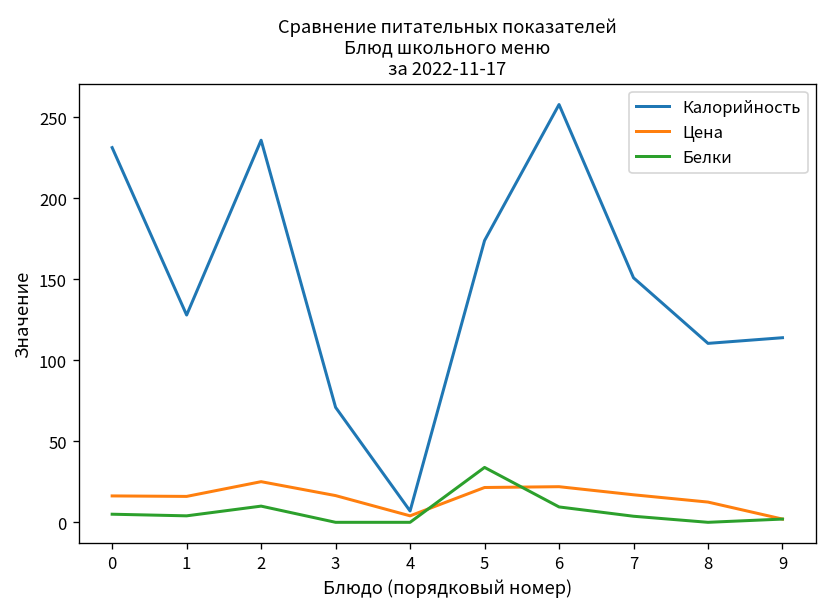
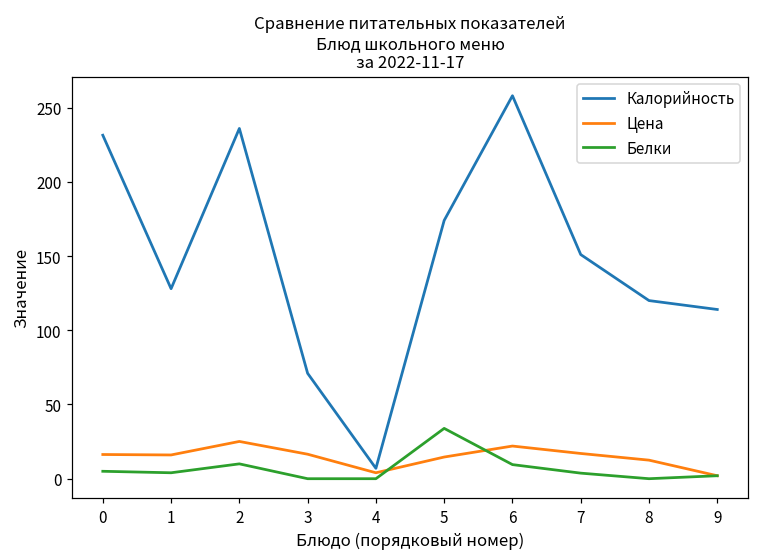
  {
    "Калорийность": {
      "0": 231,
      "1": 128,
      "2": 236,
      "3": 71,
      "4": 7,
      "5": 174,
      "6": 258,
      "7": 151,
-     "8": 111,
+     "8": 120,
      "9": 114
    },
    "Цена": {
      "0": 16,
      "1": 16,
      "2": 25,
      "3": 17,
      "4": 4,
-     "5": 22,
+     "5": 15,
      "6": 22,
      "7": 17,
      "8": 13
    },
    "Белки": {
      "0": 5,
      "1": 4,
      "2": 10,
      "3": 0,
      "4": 0,
      "5": 34,
      "6": 10,
      "7": 4,
      "8": 0
    }
  }
